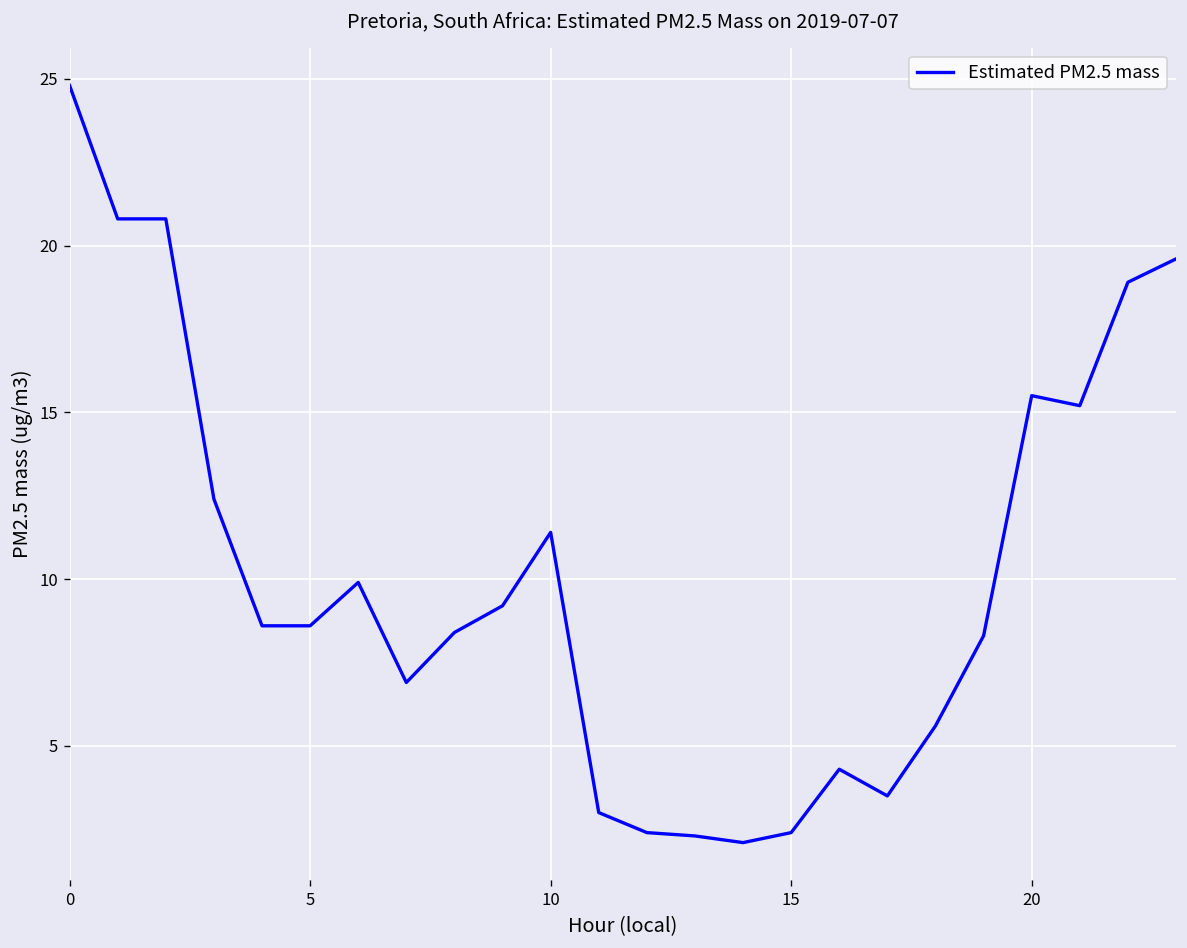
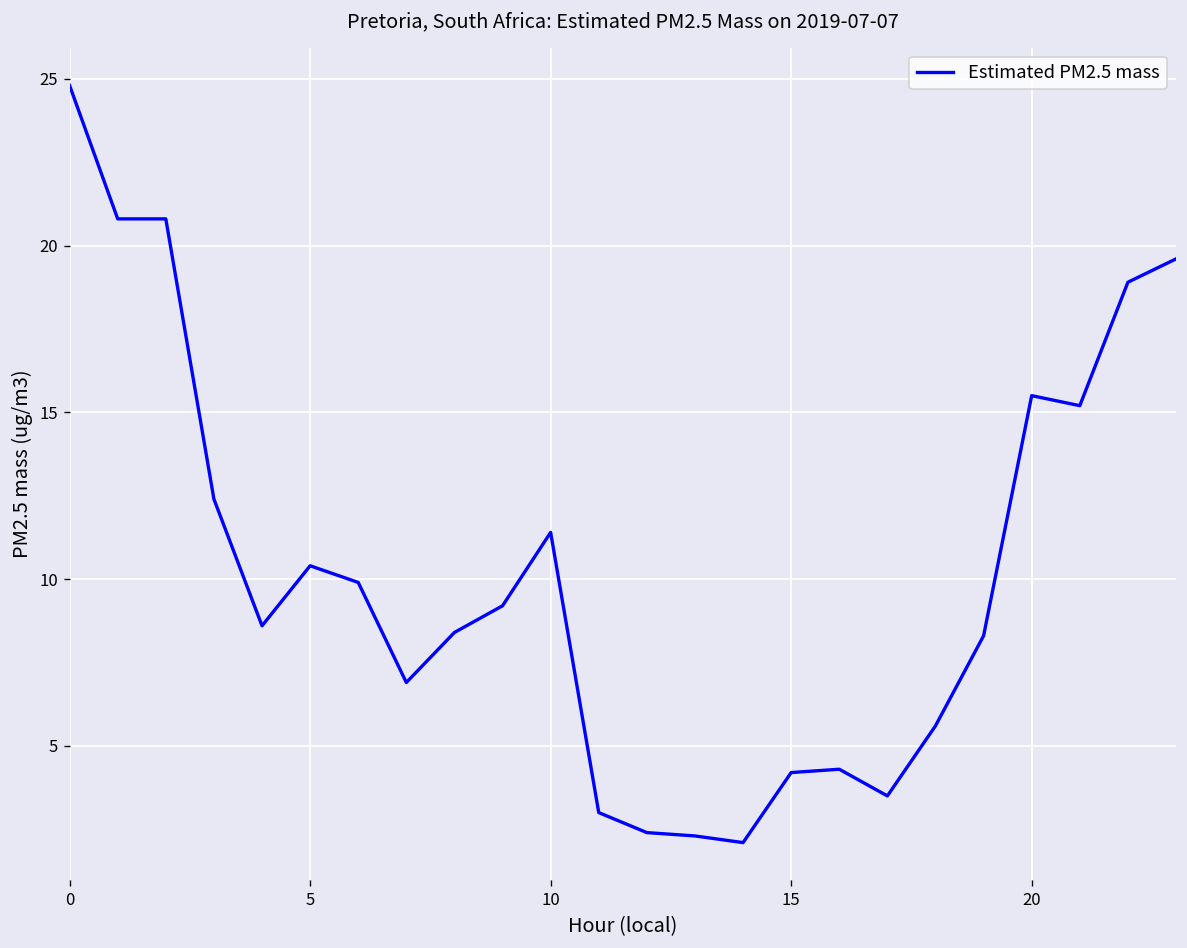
  {
    "0": 24.8,
-   "5": 8.6,
+   "5": 10.4,
    "10": 11.4,
-   "15": 2.4,
+   "15": 4.2,
    "20": 15.5
  }
